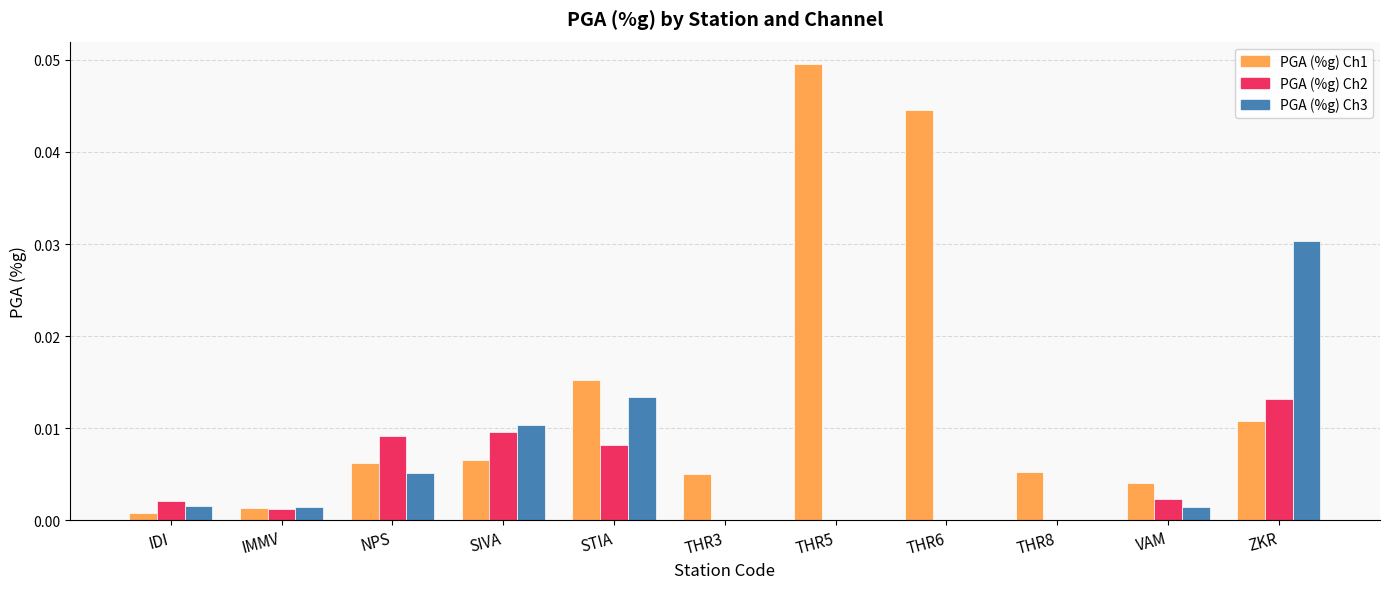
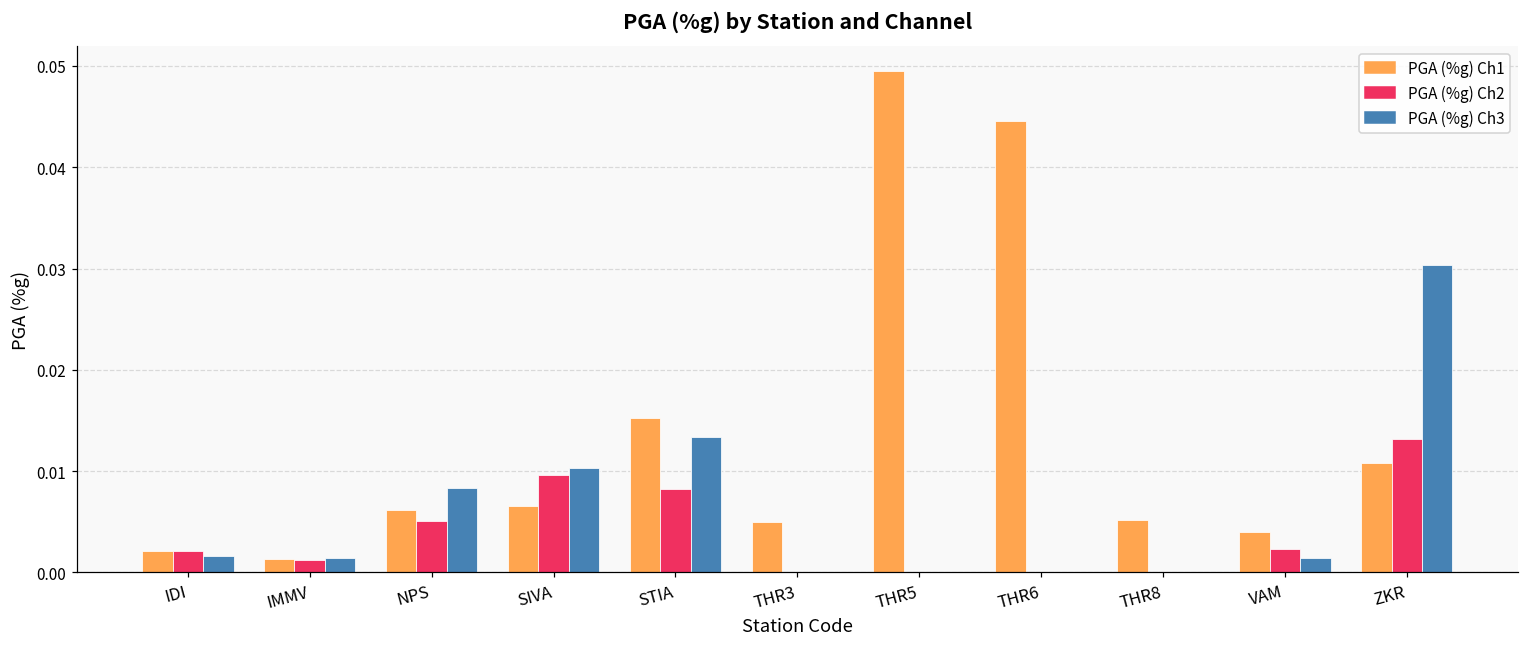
  {
    "PGA (%g) Ch1": {
-     "IDI": 0.001,
+     "IDI": 0.002,
      "IMMV": 0.001,
      "NPS": 0.006,
      "SIVA": 0.007,
      "STIA": 0.015,
      "THR3": 0.005,
      "THR5": 0.050,
      "THR6": 0.045,
      "THR8": 0.005,
      "VAM": 0.004,
      "ZKR": 0.011
    },
    "PGA (%g) Ch2": {
      "IDI": 0.002,
      "IMMV": 0.001,
-     "NPS": 0.009,
+     "NPS": 0.005,
      "SIVA": 0.010,
      "STIA": 0.008,
      "THR3": 0.000,
      "THR5": 0.000,
      "THR6": 0.000,
      "THR8": 0.000,
      "VAM": 0.002,
      "ZKR": 0.013
    },
    "PGA (%g) Ch3": {
      "IDI": 0.002,
      "IMMV": 0.001,
-     "NPS": 0.005,
+     "NPS": 0.008,
      "SIVA": 0.010,
      "STIA": 0.013,
      "THR3": 0.000,
      "THR5": 0.000,
      "THR6": 0.000,
      "THR8": 0.000,
      "VAM": 0.001,
      "ZKR": 0.030
    }
  }
